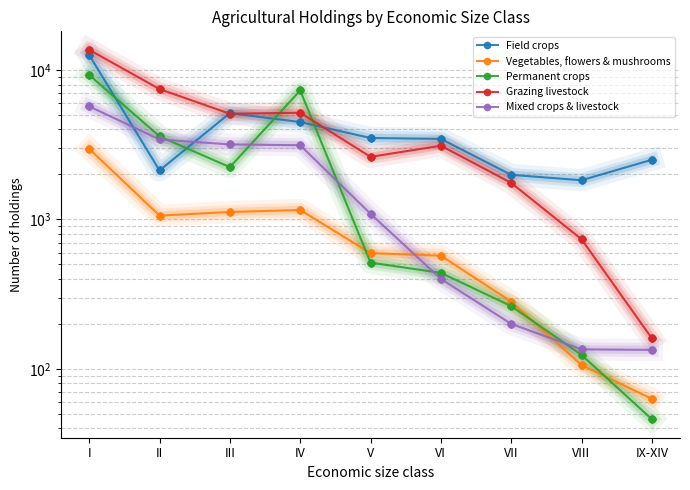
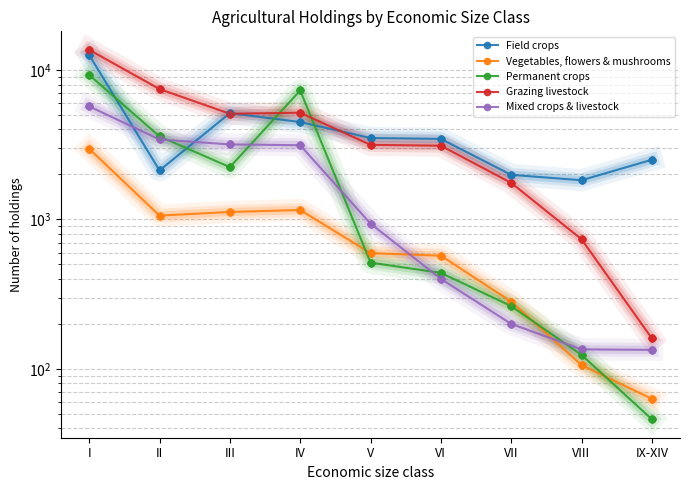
  {
    "Field crops": {
      "I": 13000,
      "II": 2100,
      "IV": 4500,
      "V": 3500,
      "VI": 3500,
      "VII": 2000,
      "VIII": 1800,
      "IX-XIV": 2500
    },
    "Vegetables, flowers & mushrooms": {
      "I": 3000,
      "II": 1100,
      "III": 1100,
      "IV": 1200,
      "V": 600,
      "VI": 570,
      "VII": 280,
      "VIII": 110,
      "IX-XIV": 63
    },
    "Permanent crops": {
      "I": 9000,
      "II": 3600,
      "III": 2200,
      "IV": 7000,
      "V": 510,
      "VI": 440,
      "VII": 260,
      "VIII": 120,
      "IX-XIV": 46
    },
    "Grazing livestock": {
      "I": 14000,
      "II": 7000,
      "IV": 5200,
-     "V": 2600,
+     "V": 3200,
      "VI": 3100,
      "VII": 1800,
      "VIII": 700,
      "IX-XIV": 160
    },
    "Mixed crops & livestock": {
      "I": 5700,
      "II": 3400,
      "III": 3200,
      "IV": 3100,
-     "V": 1100,
+     "V": 900,
      "VI": 400,
      "VII": 200,
      "VIII": 140,
      "IX-XIV": 130
    }
  }
